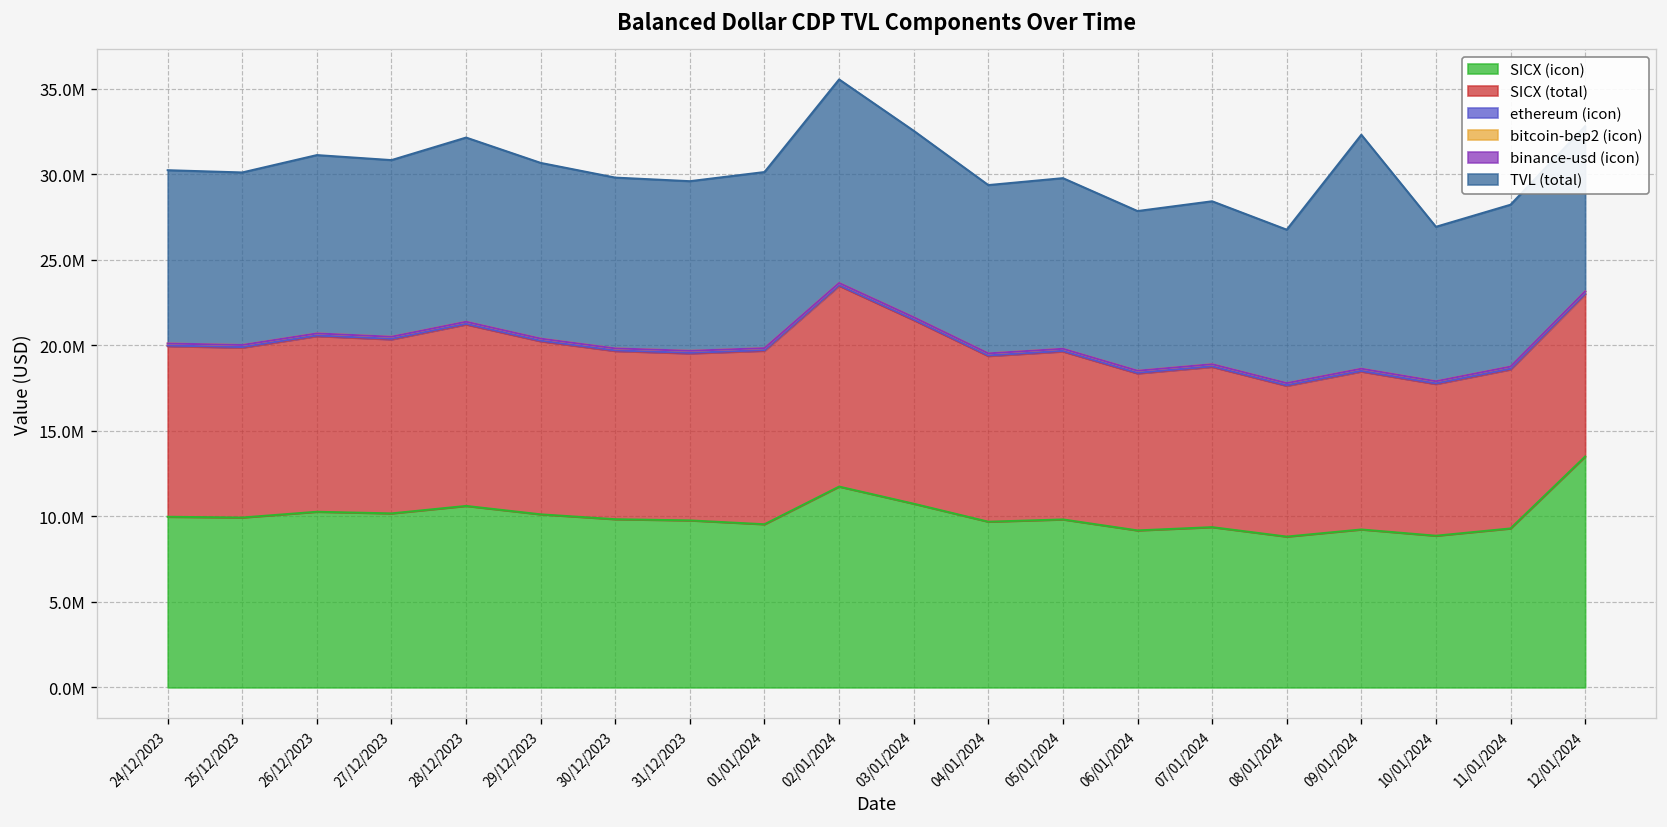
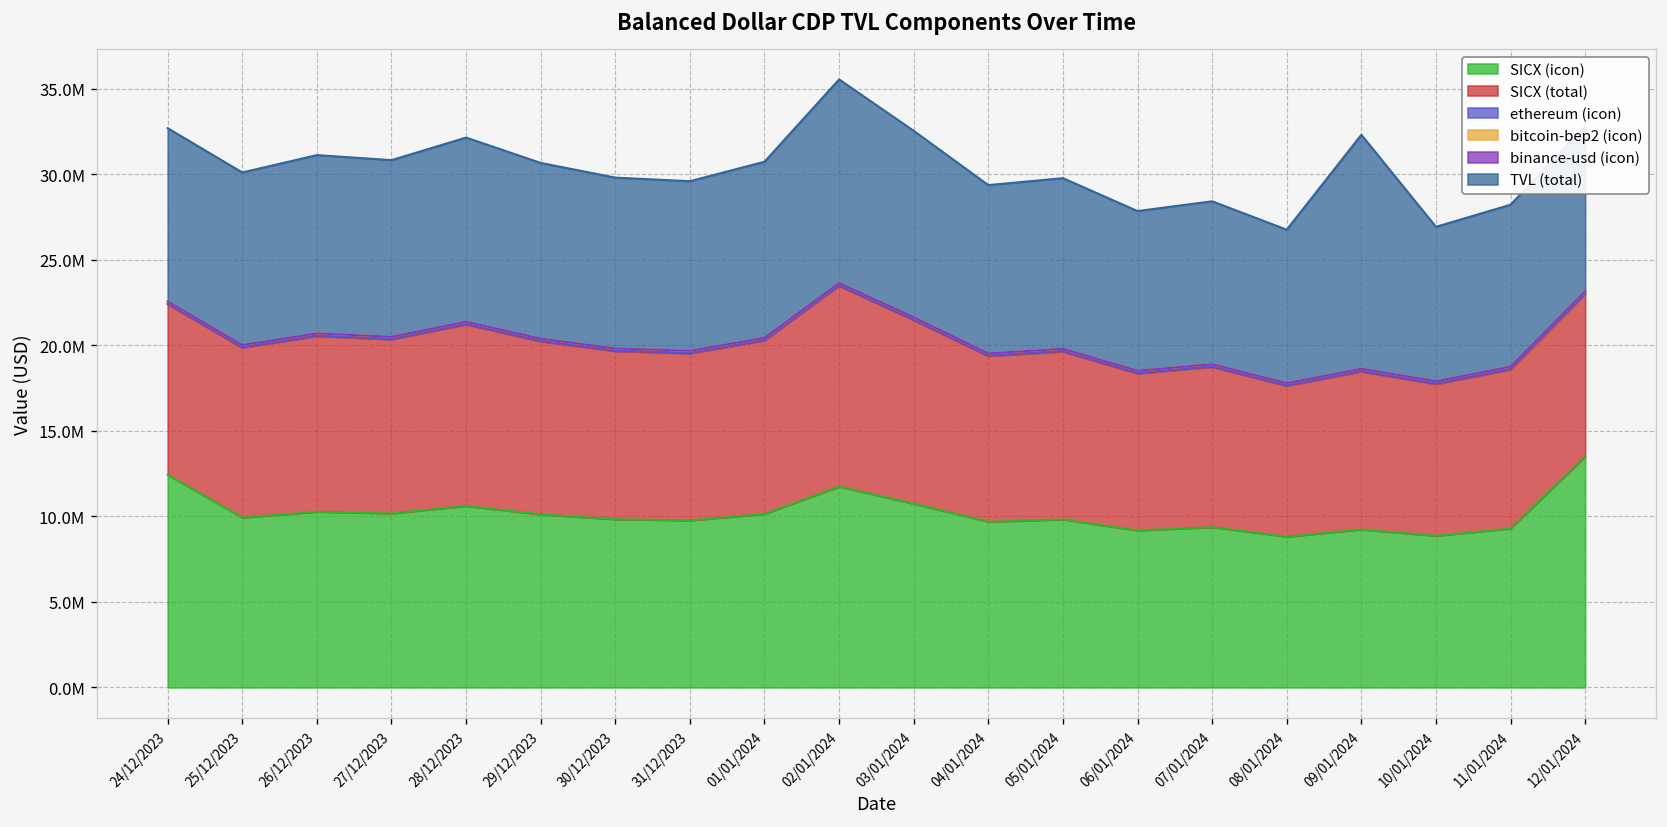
  {
    "SICX (icon)": {
-     "24/12/2023": 10000000,
+     "24/12/2023": 12400000,
      "25/12/2023": 9900000,
      "26/12/2023": 10300000,
      "27/12/2023": 10200000,
      "28/12/2023": 10600000,
      "29/12/2023": 10100000,
      "30/12/2023": 9800000,
      "31/12/2023": 9800000,
-     "01/01/2024": 9500000,
+     "01/01/2024": 10100000,
      "02/01/2024": 11700000,
      "03/01/2024": 10700000,
      "04/01/2024": 9700000,
      "05/01/2024": 9800000,
      "06/01/2024": 9200000,
      "07/01/2024": 9400000,
      "08/01/2024": 8800000,
      "09/01/2024": 9200000,
      "10/01/2024": 8900000,
      "11/01/2024": 9300000,
      "12/01/2024": 13500000
    },
    "TVL (total)": {
      "24/12/2023": 10100000,
      "25/12/2023": 10100000,
      "26/12/2023": 10400000,
      "27/12/2023": 10300000,
      "28/12/2023": 10800000,
      "29/12/2023": 10300000,
      "30/12/2023": 10000000,
      "31/12/2023": 9900000,
      "01/01/2024": 10300000,
      "02/01/2024": 11900000,
      "03/01/2024": 10900000,
      "04/01/2024": 9800000,
      "05/01/2024": 10000000,
      "06/01/2024": 9300000,
      "07/01/2024": 9500000,
      "08/01/2024": 9000000,
      "09/01/2024": 13700000,
      "10/01/2024": 9000000,
      "11/01/2024": 9500000
    }
  }
